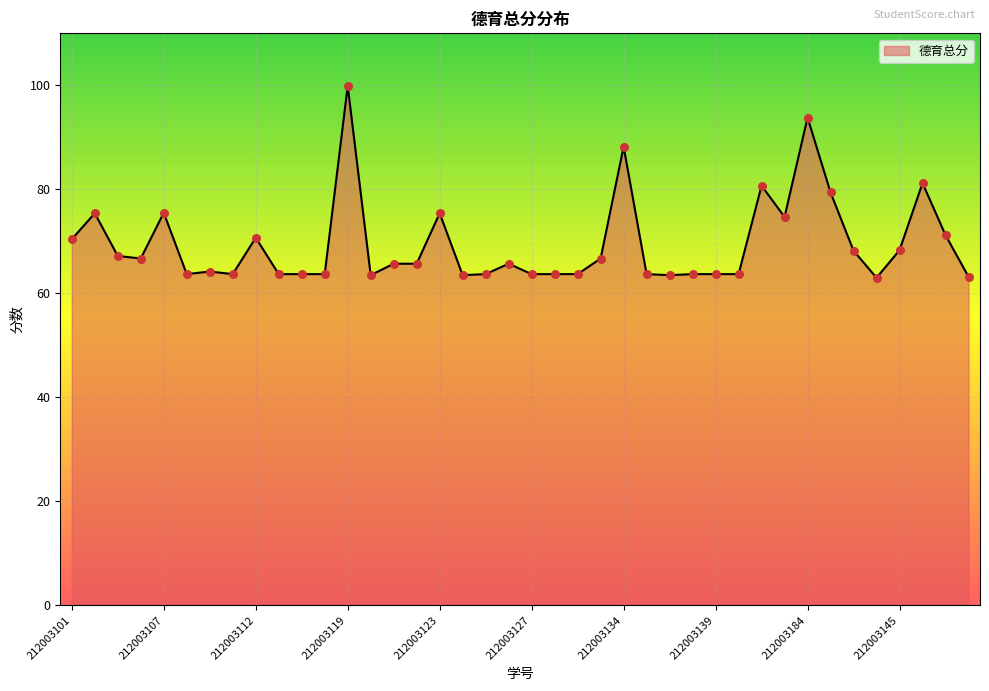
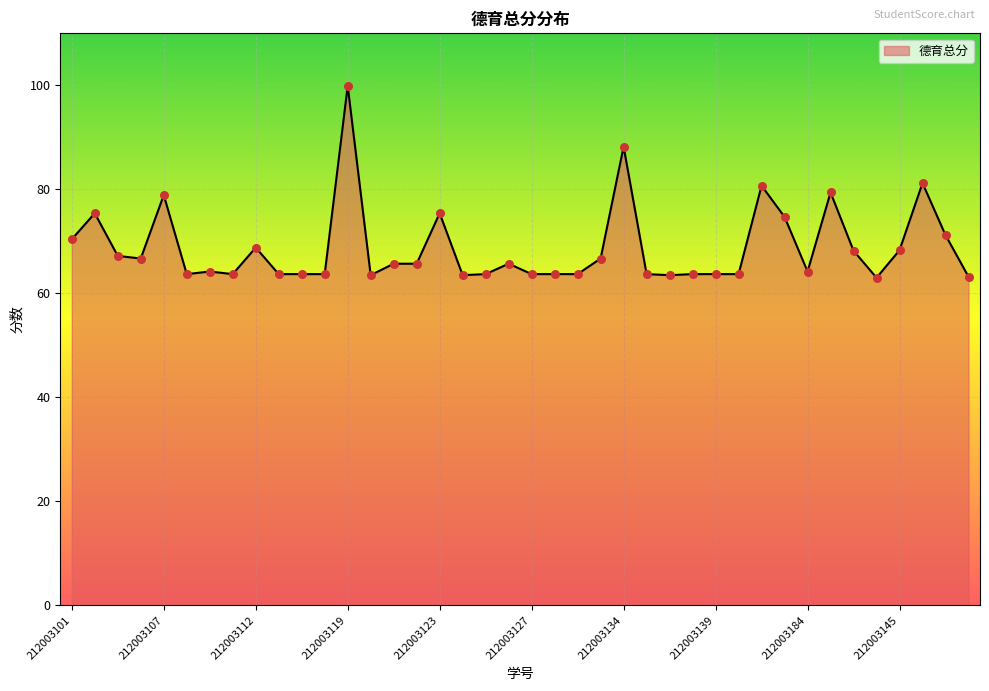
  {
    "212003101": 70,
-   "212003107": 76,
-   "212003112": 71,
+   "212003107": 79,
+   "212003112": 69,
    "212003119": 100,
    "212003123": 75,
    "212003127": 64,
    "212003134": 88,
    "212003139": 64,
-   "212003184": 94,
+   "212003184": 64,
    "212003145": 68
  }
